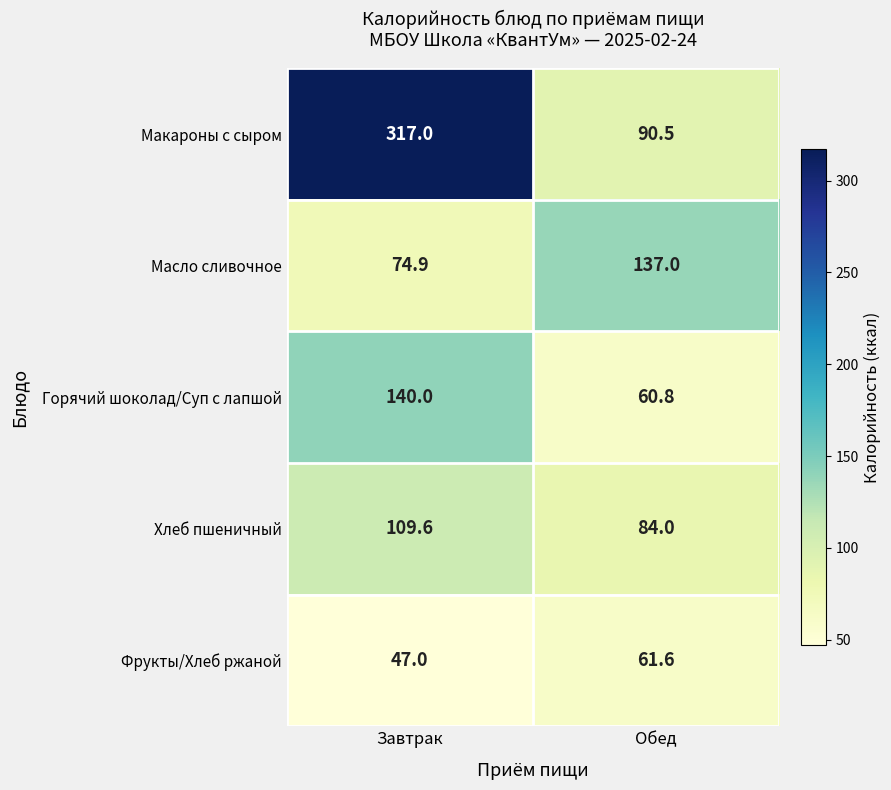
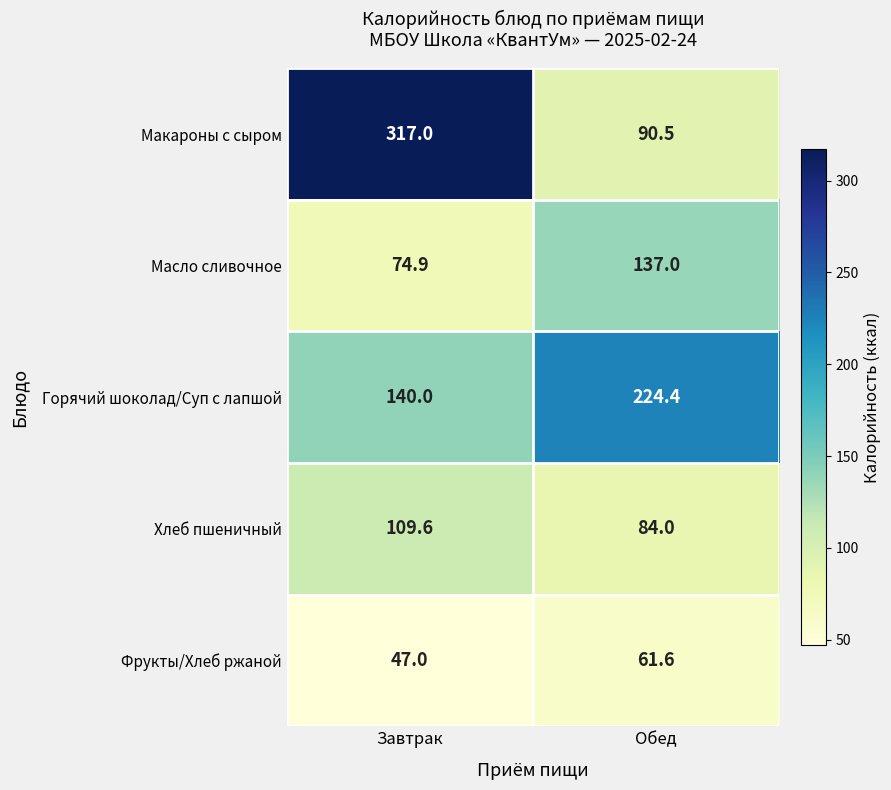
  {
    "Макароны с сыром": {
      "Завтрак": 317.0,
      "Обед": 90.5
    },
    "Масло сливочное": {
      "Завтрак": 74.9,
      "Обед": 137.0
    },
    "Горячий шоколад/Суп с лапшой": {
      "Завтрак": 140.0,
-     "Обед": 60.8
+     "Обед": 224.4
    },
    "Хлеб пшеничный": {
      "Завтрак": 109.6,
      "Обед": 84.0
    },
    "Фрукты/Хлеб ржаной": {
      "Завтрак": 47.0,
      "Обед": 61.6
    }
  }
